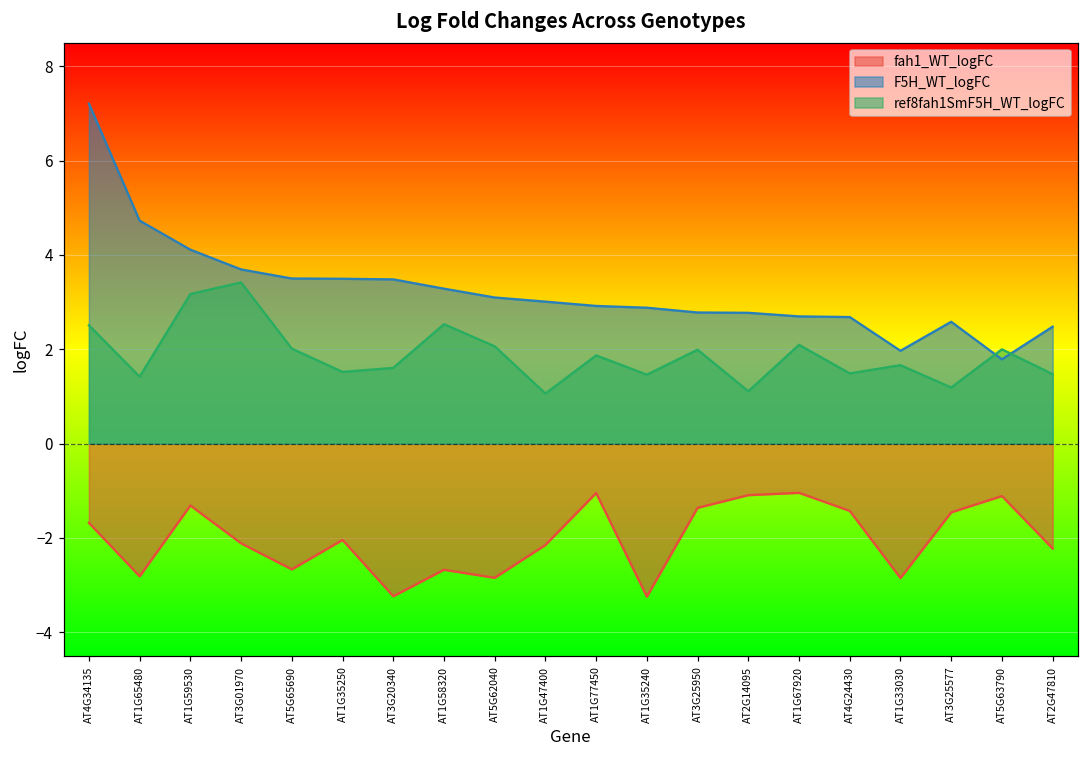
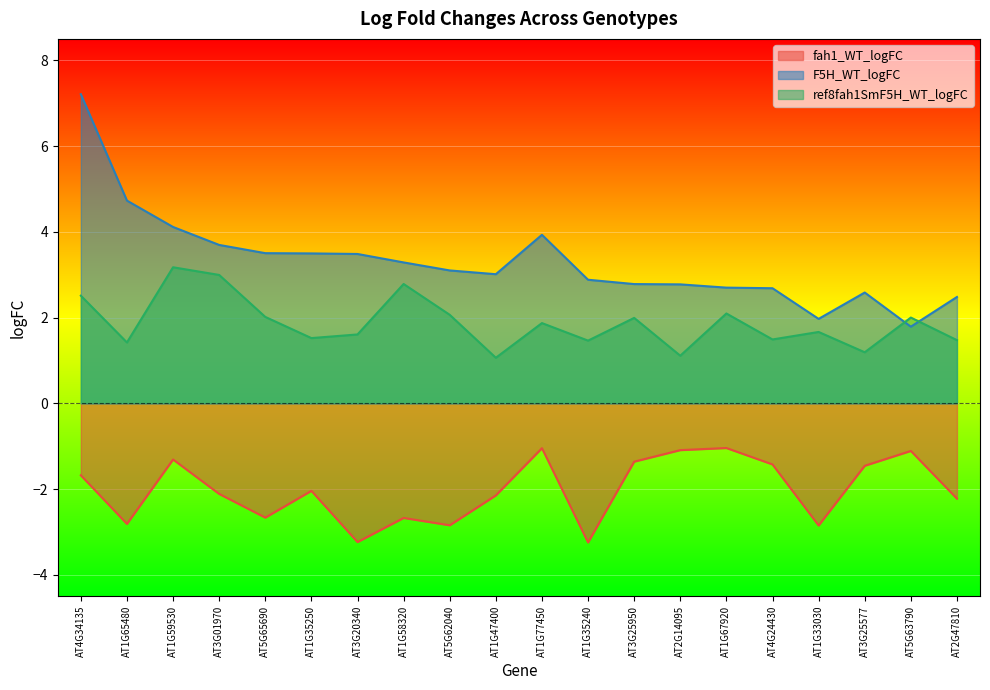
  {
    "F5H_WT_logFC": {
      "AT4G34135": 7.2,
      "AT1G65480": 4.7,
      "AT1G59530": 4.1,
      "AT3G01970": 3.7,
      "AT5G65690": 3.5,
      "AT1G35250": 3.5,
      "AT3G20340": 3.5,
      "AT1G58320": 3.3,
      "AT5G62040": 3.1,
      "AT1G47400": 3.0,
-     "AT1G77450": 2.9,
+     "AT1G77450": 3.9,
      "AT1G35240": 2.9,
      "AT3G25950": 2.8,
      "AT2G14095": 2.8,
      "AT1G67920": 2.7,
      "AT4G24430": 2.7,
      "AT1G33030": 2.0,
      "AT3G25577": 2.6,
      "AT5G63790": 1.8,
      "AT2G47810": 2.5
    },
    "ref8fah1SmF5H_WT_logFC": {
      "AT4G34135": 2.5,
      "AT1G65480": 1.4,
      "AT1G59530": 3.2,
-     "AT3G01970": 3.4,
+     "AT3G01970": 3.0,
      "AT5G65690": 2.0,
      "AT1G35250": 1.5,
      "AT3G20340": 1.6,
-     "AT1G58320": 2.5,
+     "AT1G58320": 2.8,
      "AT5G62040": 2.1,
      "AT1G47400": 1.1,
      "AT1G77450": 1.9,
      "AT1G35240": 1.5,
      "AT3G25950": 2.0,
      "AT2G14095": 1.1,
      "AT1G67920": 2.1,
      "AT4G24430": 1.5,
      "AT1G33030": 1.7,
      "AT3G25577": 1.2,
      "AT5G63790": 2.0,
      "AT2G47810": 1.5
    }
  }
